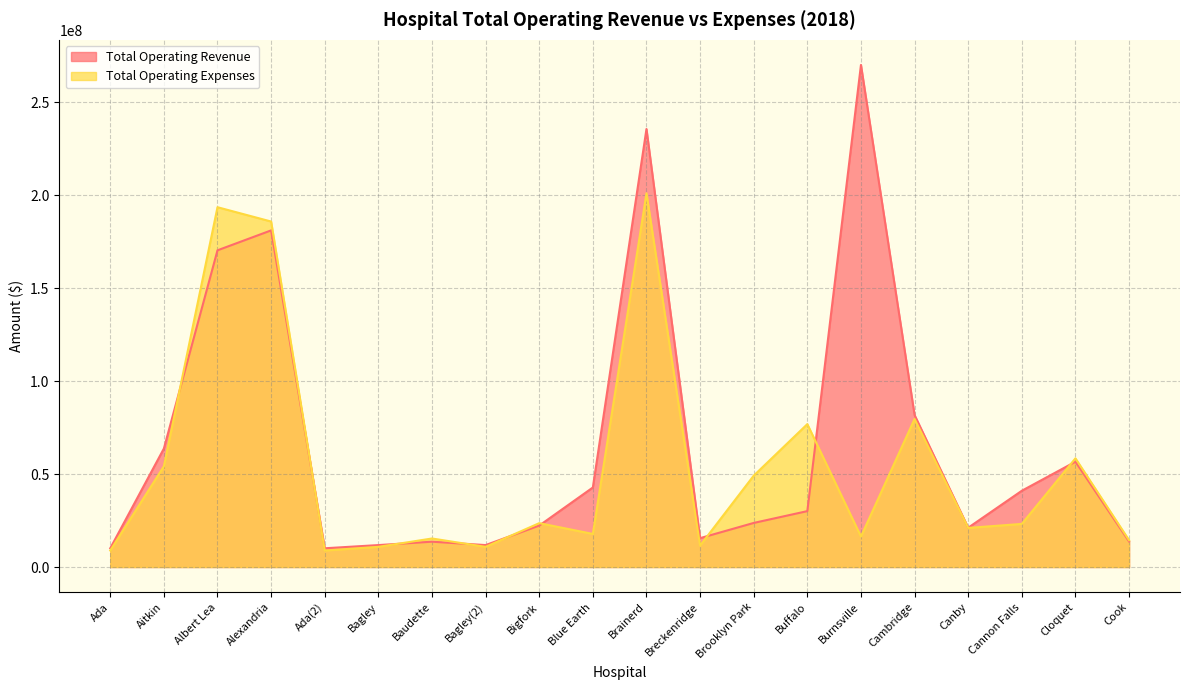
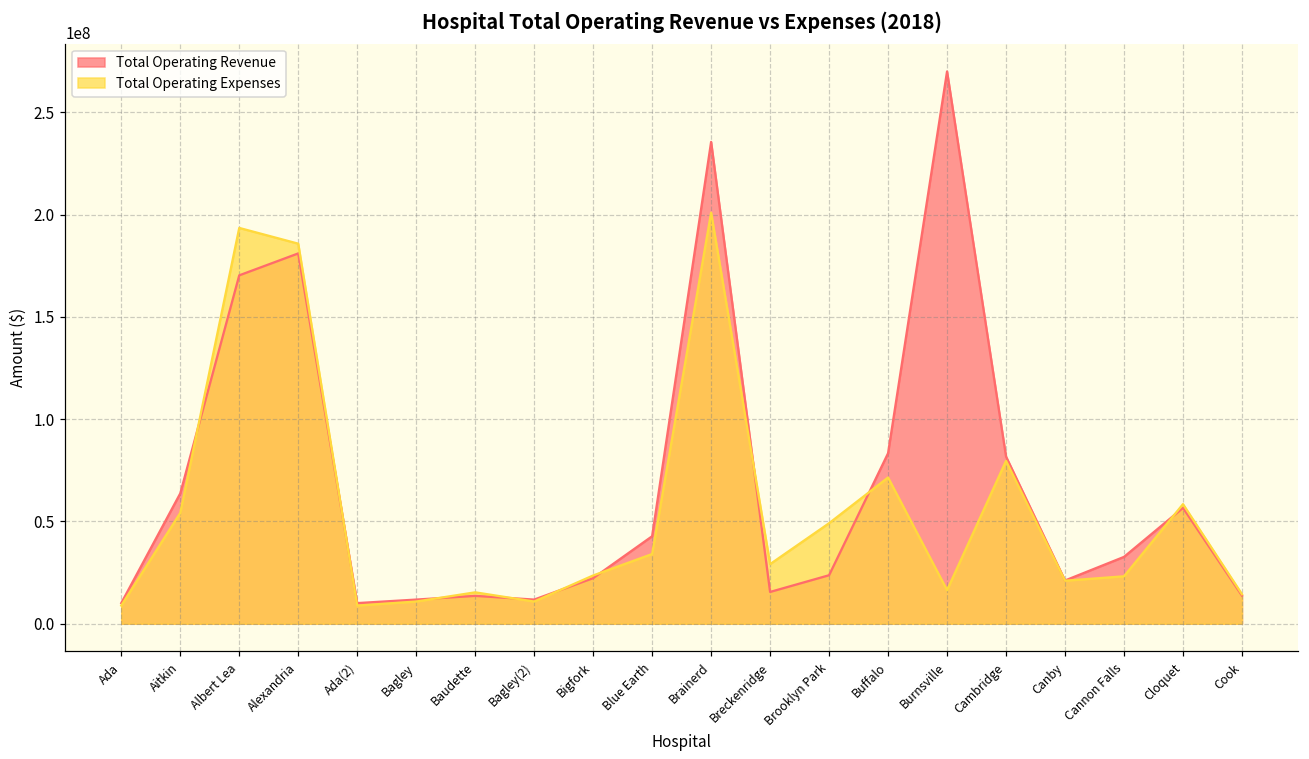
  {
    "Total Operating Revenue": {
      "Aitkin": 64000000,
      "Albert Lea": 170000000,
      "Alexandria": 181000000,
      "Baudette": 14000000,
      "Blue Earth": 43000000,
      "Brainerd": 236000000,
      "Breckenridge": 16000000,
      "Brooklyn Park": 24000000,
-     "Buffalo": 30000000,
+     "Buffalo": 83000000,
      "Burnsville": 270000000,
      "Cambridge": 82000000,
-     "Cannon Falls": 41000000,
+     "Cannon Falls": 33000000,
      "Cloquet": 57000000
    },
    "Total Operating Expenses": {
      "Aitkin": 54000000,
      "Albert Lea": 193000000,
      "Alexandria": 186000000,
      "Baudette": 15000000,
-     "Blue Earth": 18000000,
+     "Blue Earth": 34000000,
      "Brainerd": 201000000,
-     "Breckenridge": 12000000,
+     "Breckenridge": 29000000,
      "Brooklyn Park": 49000000,
-     "Buffalo": 77000000,
+     "Buffalo": 71000000,
      "Burnsville": 16000000,
      "Cambridge": 80000000,
      "Cannon Falls": 23000000,
      "Cloquet": 58000000
    }
  }
